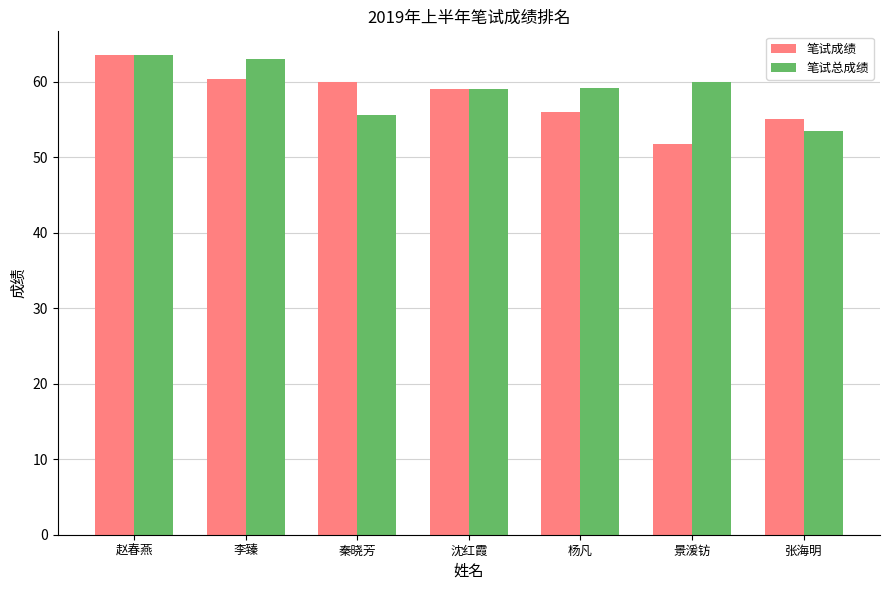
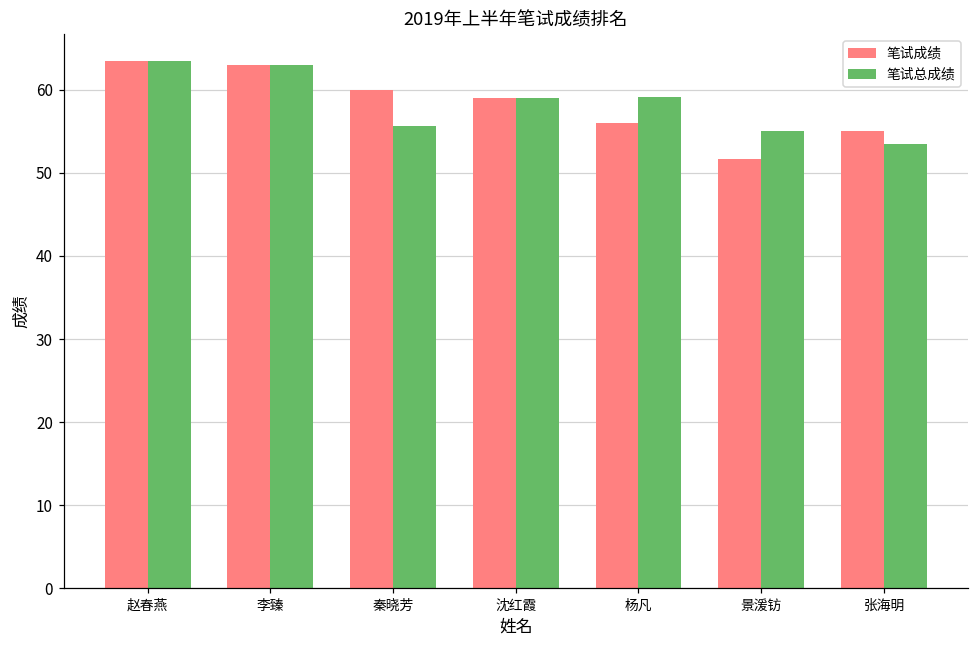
  {
    "笔试成绩": {
      "赵春燕": 64,
-     "李臻": 60,
+     "李臻": 63,
      "秦晓芳": 60,
      "沈红霞": 59,
      "杨凡": 56,
      "景湲钫": 52,
      "张海明": 55
    },
    "笔试总成绩": {
      "赵春燕": 64,
      "李臻": 63,
      "秦晓芳": 56,
      "沈红霞": 59,
      "杨凡": 59,
-     "景湲钫": 60,
+     "景湲钫": 55,
      "张海明": 54
    }
  }
